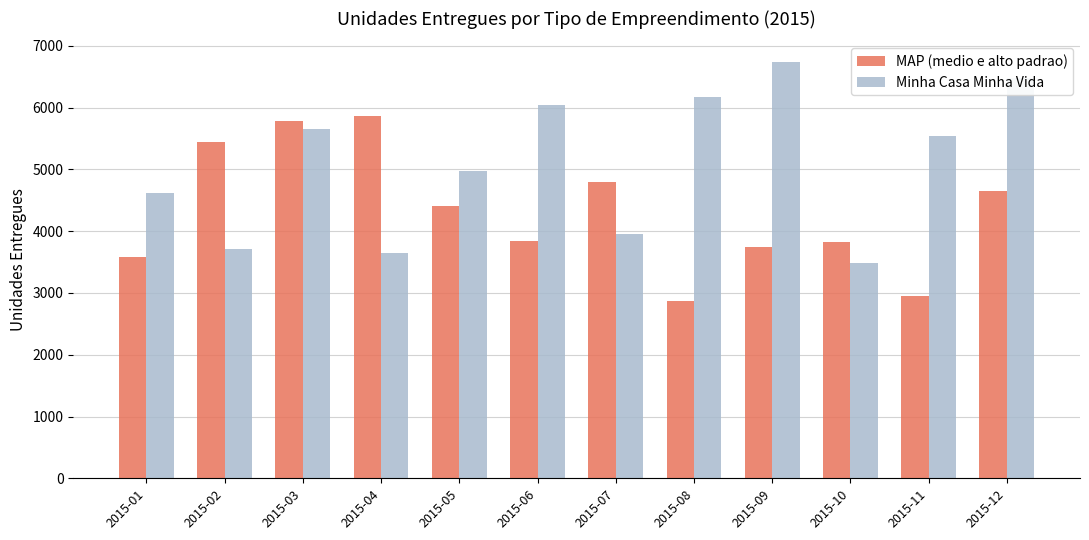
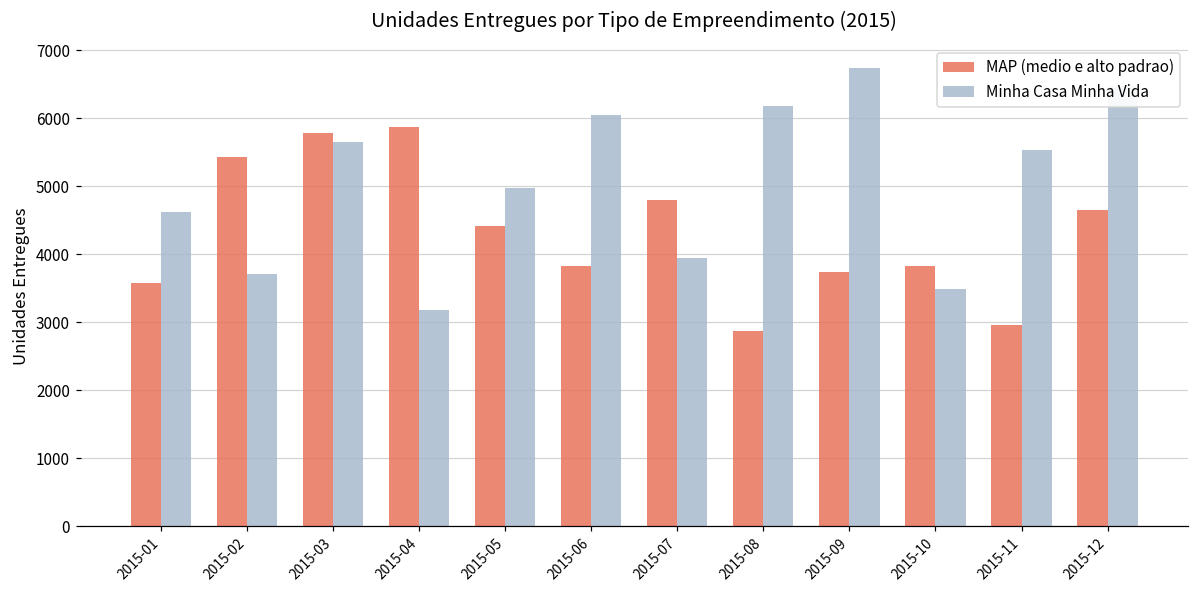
  {
    "MAP (medio e alto padrao)": {
      "2015-01": 3600,
      "2015-02": 5400,
      "2015-03": 5800,
      "2015-04": 5900,
      "2015-05": 4400,
      "2015-06": 3800,
      "2015-07": 4800,
      "2015-08": 2900,
      "2015-09": 3700,
      "2015-10": 3800,
      "2015-11": 3000,
      "2015-12": 4700
    },
    "Minha Casa Minha Vida": {
      "2015-01": 4600,
      "2015-02": 3700,
      "2015-03": 5700,
-     "2015-04": 3700,
+     "2015-04": 3200,
      "2015-05": 5000,
      "2015-06": 6000,
      "2015-07": 4000,
      "2015-08": 6200,
      "2015-09": 6700,
      "2015-10": 3500,
      "2015-11": 5500
    }
  }
